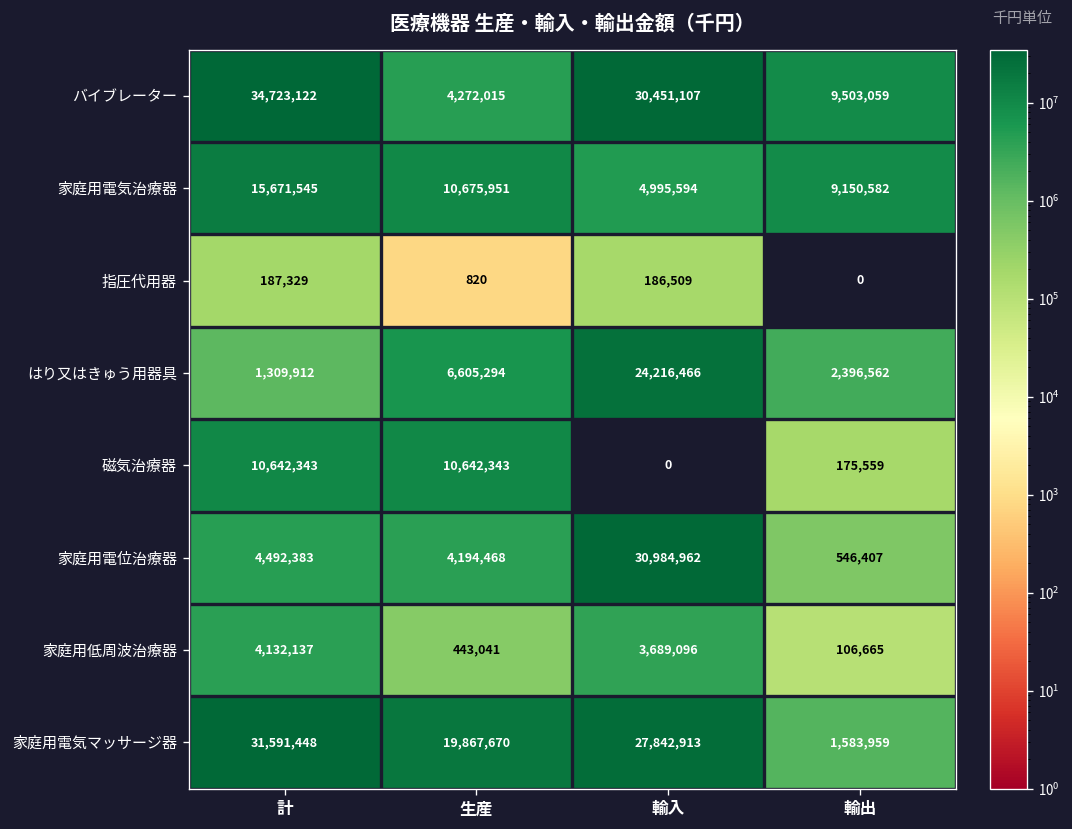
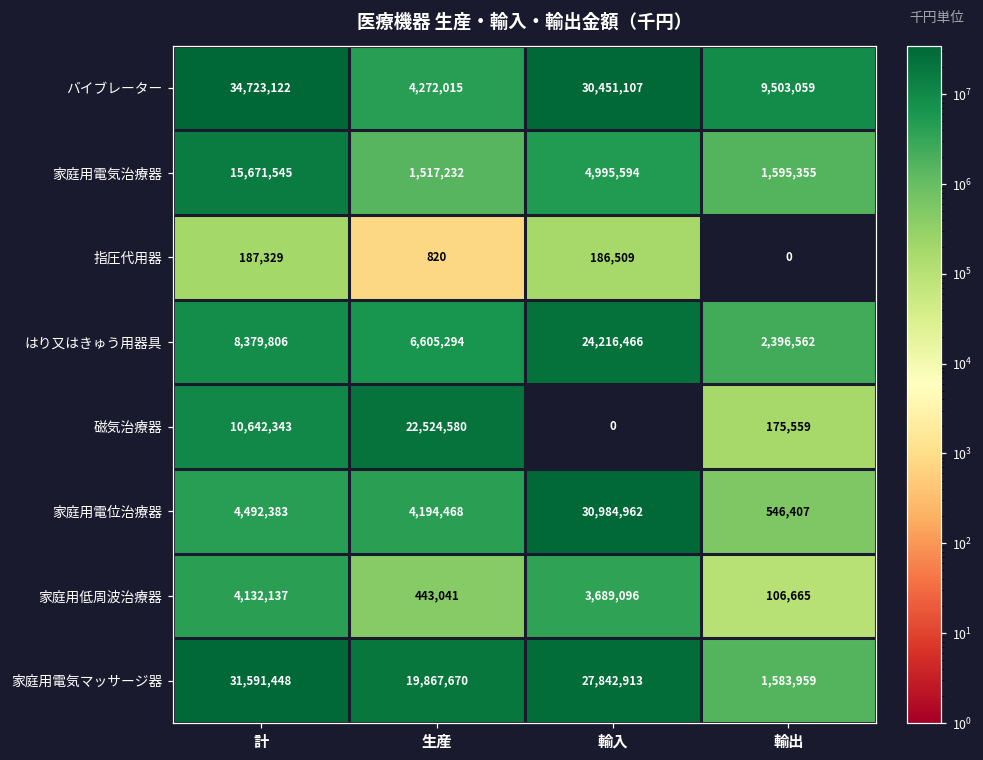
  {
    "バイブレーター": {
      "計": "34,723,122",
      "生産": "4,272,015",
      "輸入": "30,451,107",
      "輸出": "9,503,059"
    },
    "家庭用電気治療器": {
      "計": "15,671,545",
-     "生産": "10,675,951",
+     "生産": "1,517,232",
      "輸入": "4,995,594",
-     "輸出": "9,150,582"
+     "輸出": "1,595,355"
    },
    "指圧代用器": {
      "計": "187,329",
      "生産": "820",
      "輸入": "186,509",
      "輸出": "0"
    },
    "はり又はきゅう用器具": {
-     "計": "1,309,912",
+     "計": "8,379,806",
      "生産": "6,605,294",
      "輸入": "24,216,466",
      "輸出": "2,396,562"
    },
    "磁気治療器": {
      "計": "10,642,343",
-     "生産": "10,642,343",
+     "生産": "22,524,580",
      "輸入": "0",
      "輸出": "175,559"
    },
    "家庭用電位治療器": {
      "計": "4,492,383",
      "生産": "4,194,468",
      "輸入": "30,984,962",
      "輸出": "546,407"
    },
    "家庭用低周波治療器": {
      "計": "4,132,137",
      "生産": "443,041",
      "輸入": "3,689,096",
      "輸出": "106,665"
    },
    "家庭用電気マッサージ器": {
      "計": "31,591,448",
      "生産": "19,867,670",
      "輸入": "27,842,913",
      "輸出": "1,583,959"
    }
  }
